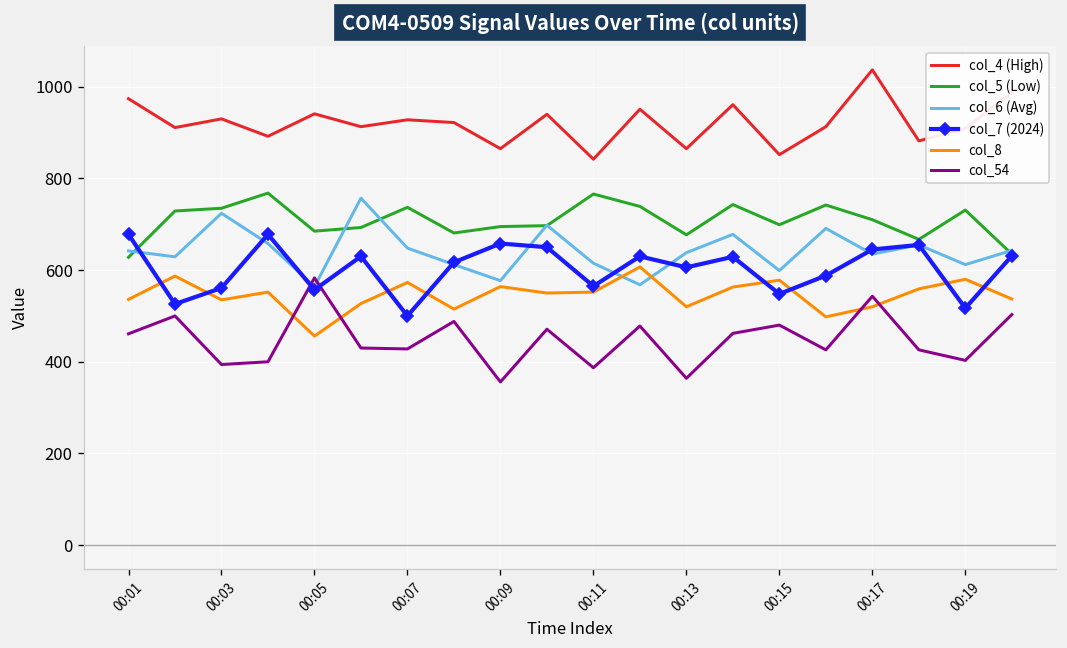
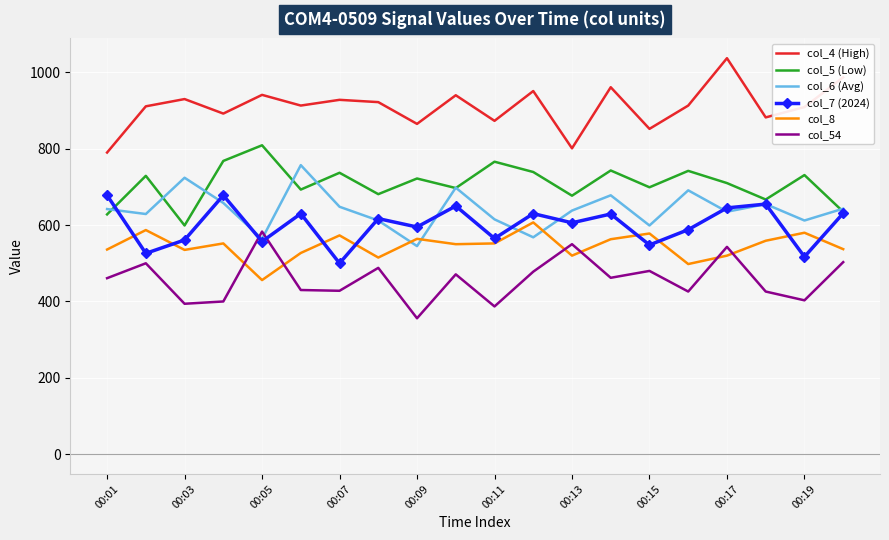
  {
    "col_4 (High)": {
-     "00:01": 970,
+     "00:01": 790,
      "00:03": 930,
      "00:05": 940,
      "00:07": 930,
      "00:09": 870,
-     "00:11": 840,
-     "00:13": 870,
+     "00:11": 870,
+     "00:13": 800,
      "00:15": 850,
      "00:17": 1040
    },
    "col_5 (Low)": {
      "00:01": 630,
-     "00:03": 740,
-     "00:05": 690,
+     "00:03": 600,
+     "00:05": 810,
      "00:07": 740,
-     "00:09": 700,
+     "00:09": 720,
      "00:11": 770,
      "00:13": 680,
      "00:15": 700,
      "00:17": 710,
      "00:19": 730
    },
    "col_6 (Avg)": {
      "00:01": 640,
      "00:03": 720,
      "00:05": 560,
      "00:07": 650,
-     "00:09": 580,
+     "00:09": 550,
      "00:11": 620,
      "00:13": 640,
      "00:15": 600,
      "00:17": 640,
      "00:19": 610
    },
    "col_7 (2024)": {
      "00:01": 680,
      "00:03": 560,
      "00:05": 560,
      "00:07": 500,
-     "00:09": 660,
+     "00:09": 600,
      "00:11": 570,
      "00:13": 610,
      "00:15": 550,
      "00:17": 650,
      "00:19": 520
    },
    "col_8": {
      "00:01": 540,
      "00:03": 540,
      "00:05": 460,
      "00:07": 570,
      "00:09": 560,
      "00:11": 550,
      "00:13": 520,
      "00:15": 580,
      "00:17": 520,
      "00:19": 580
    },
    "col_54": {
      "00:01": 460,
      "00:03": 390,
      "00:05": 580,
      "00:07": 430,
      "00:09": 360,
      "00:11": 390,
-     "00:13": 360,
+     "00:13": 550,
      "00:15": 480,
      "00:17": 540,
      "00:19": 400
    }
  }
